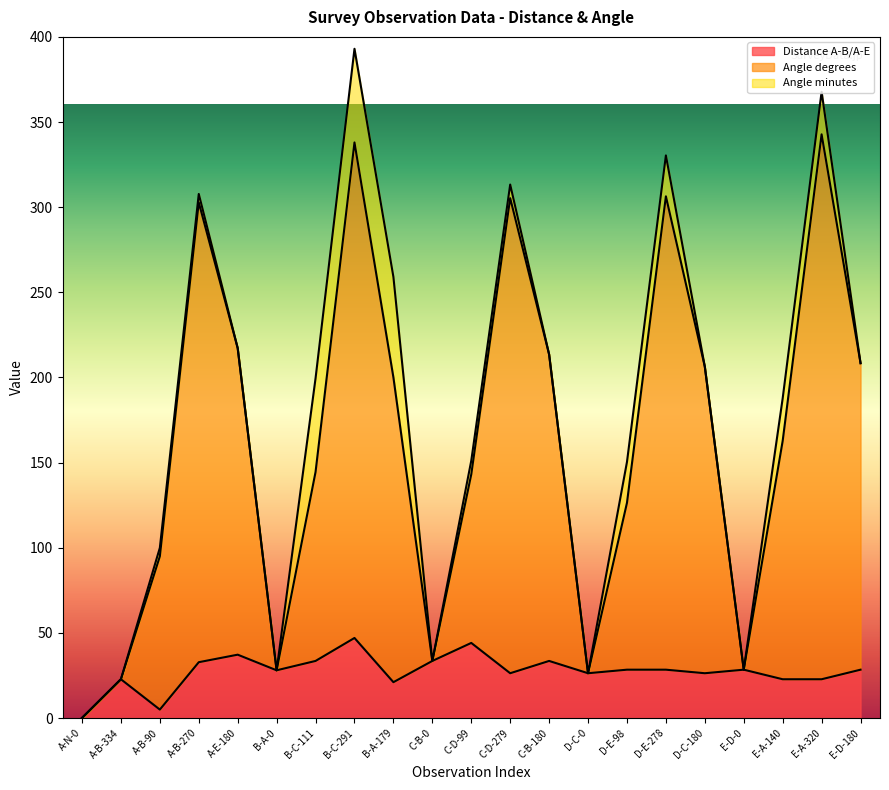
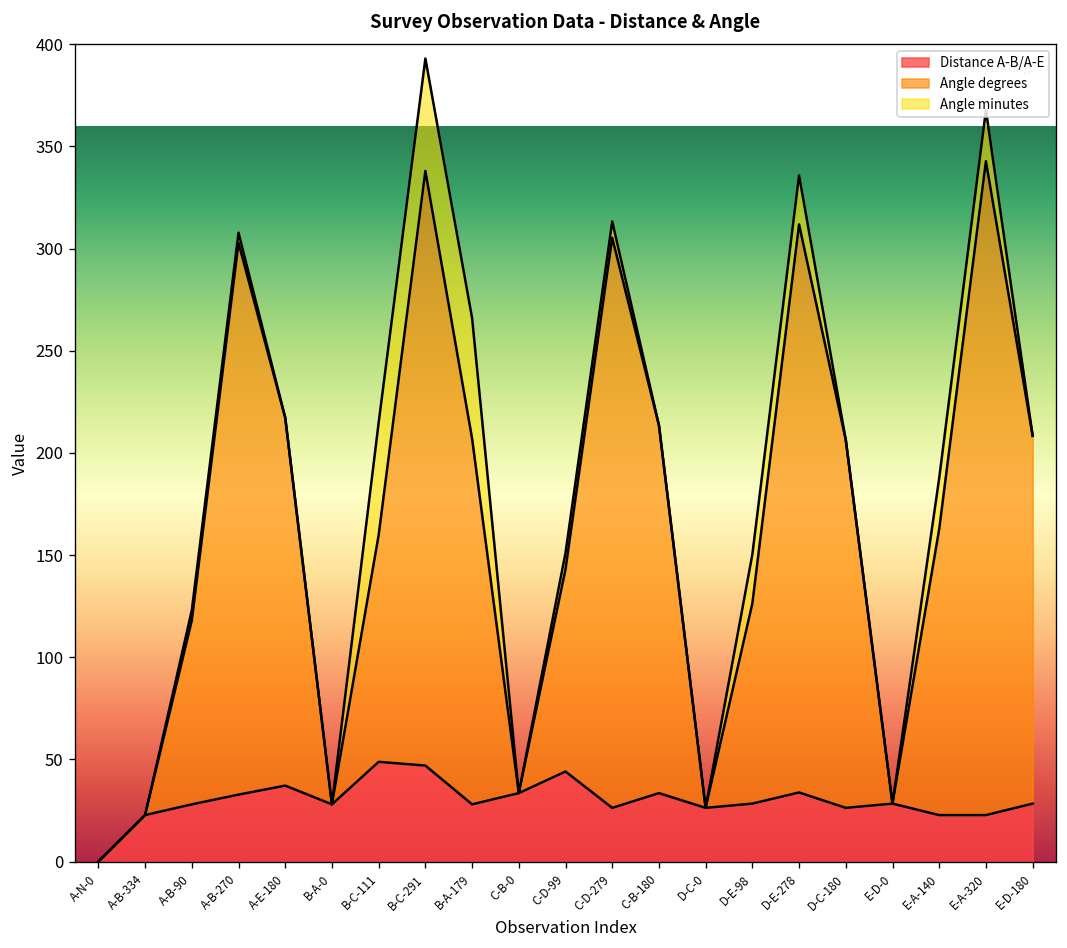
  {
    "Distance A-B/A-E": {
-     "A-B-90": 5,
+     "A-B-90": 28,
      "A-B-270": 33,
      "A-E-180": 37,
-     "B-C-111": 34,
+     "B-C-111": 49,
      "B-C-291": 47,
-     "B-A-179": 21,
+     "B-A-179": 28,
      "C-D-99": 44,
      "C-D-279": 26,
      "C-B-180": 34,
      "D-E-98": 28,
-     "D-E-278": 28,
+     "D-E-278": 34,
      "D-C-180": 26,
      "E-A-140": 23,
      "E-A-320": 23,
      "E-D-180": 28
    },
    "Angle degrees": {
      "A-B-90": 90,
      "A-B-270": 270,
      "B-C-111": 111,
      "B-C-291": 291,
      "B-A-179": 179,
      "C-D-99": 99,
      "C-D-279": 279,
      "D-E-98": 98,
      "D-E-278": 278,
      "E-A-140": 140,
      "E-A-320": 320
    },
    "Angle minutes": {
      "A-B-90": 5,
      "A-B-270": 5,
      "B-C-111": 55,
      "B-C-291": 55,
      "B-A-179": 59,
      "C-D-99": 8,
      "C-D-279": 8,
      "D-E-98": 24,
      "D-E-278": 24,
      "E-A-140": 25
    }
  }
